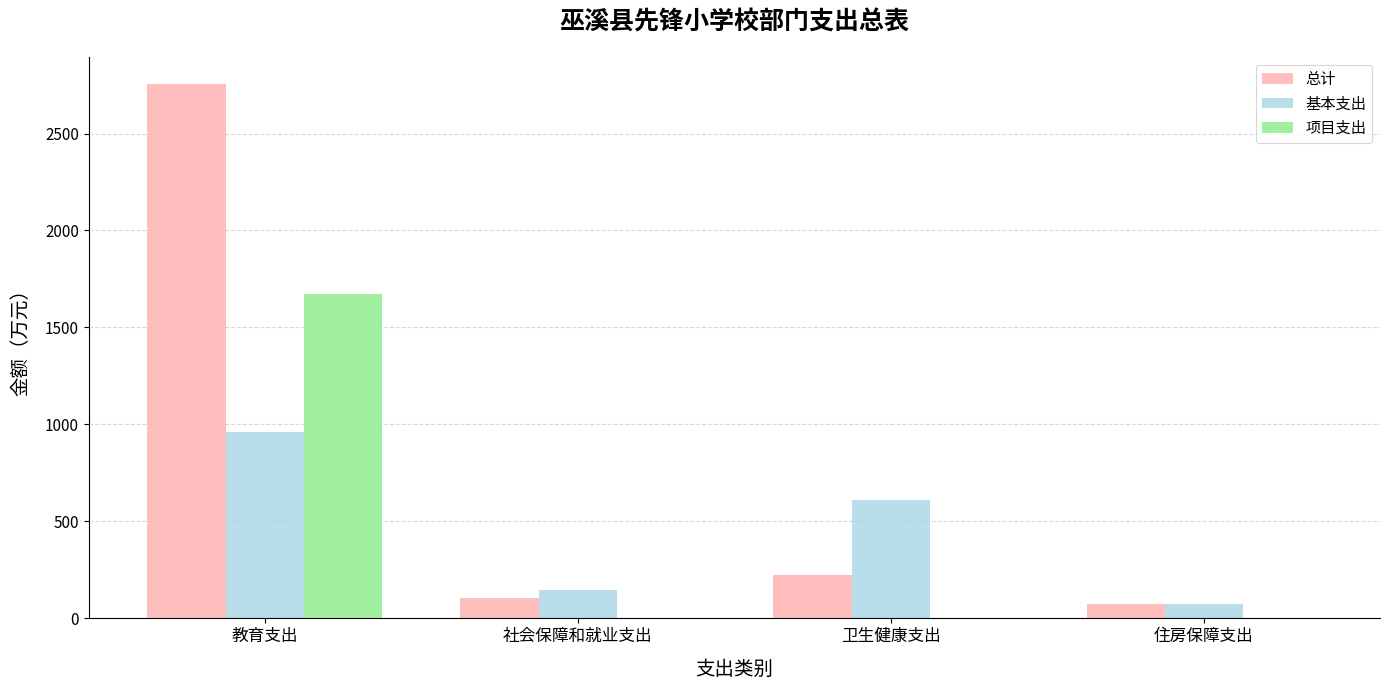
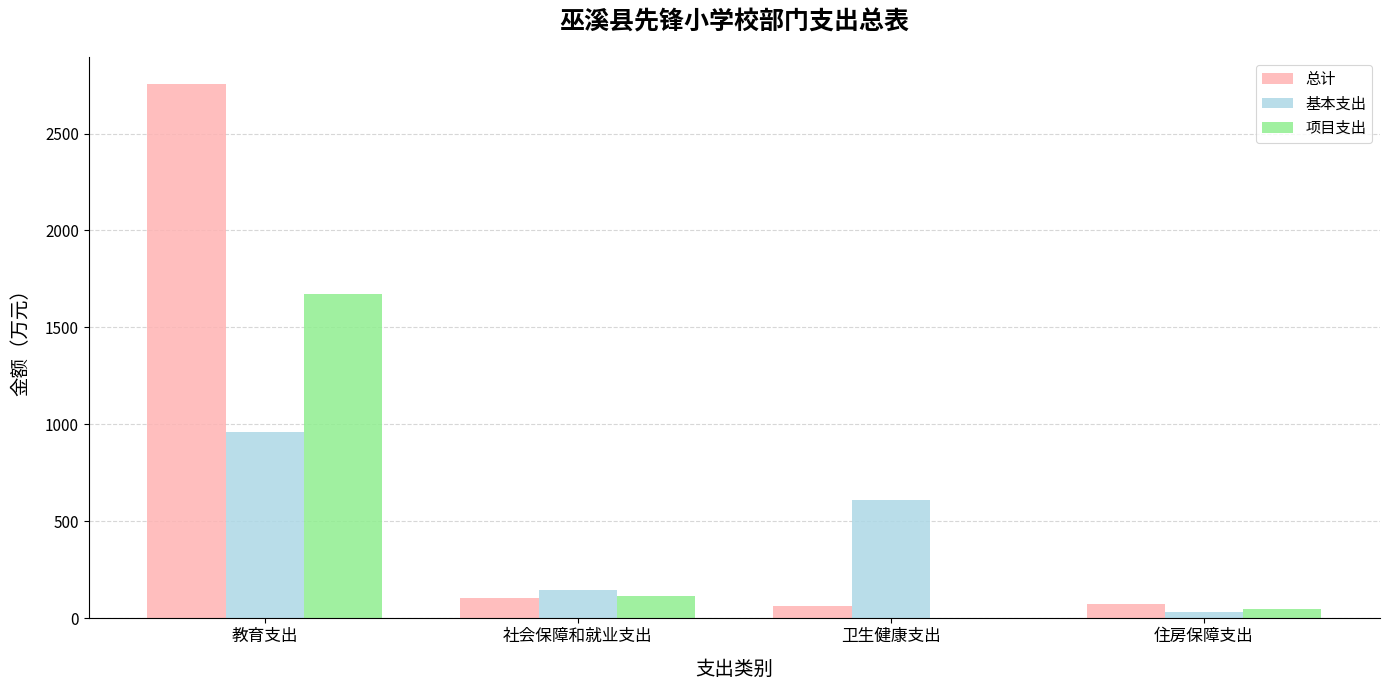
  {
    "总计": {
      "教育支出": 2760,
      "社会保障和就业支出": 100,
-     "卫生健康支出": 220,
+     "卫生健康支出": 60,
      "住房保障支出": 70
    },
    "基本支出": {
      "教育支出": 960,
      "社会保障和就业支出": 150,
      "卫生健康支出": 610,
-     "住房保障支出": 70
+     "住房保障支出": 30
    },
    "项目支出": {
      "教育支出": 1670,
-     "社会保障和就业支出": 0,
-     "住房保障支出": 0
+     "社会保障和就业支出": 120,
+     "住房保障支出": 50
    }
  }
